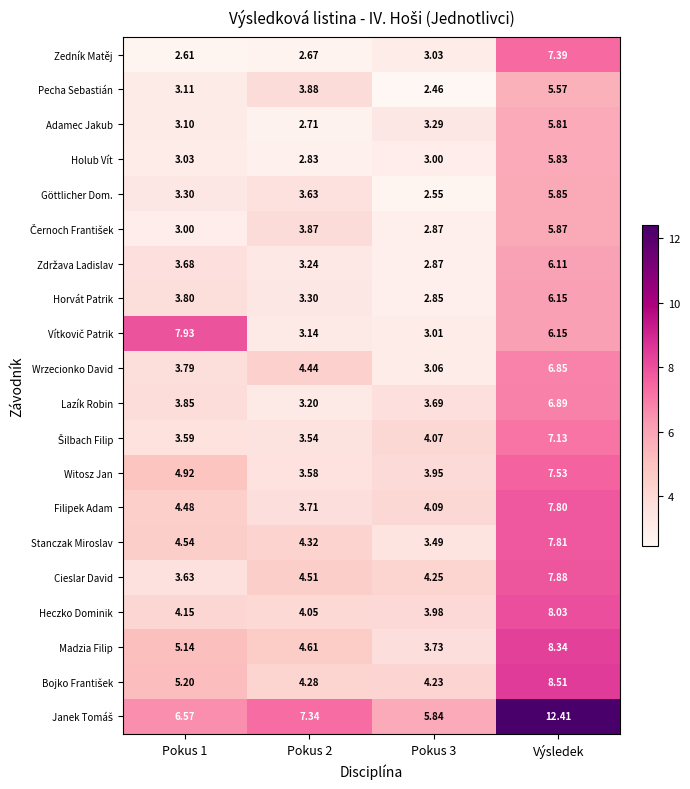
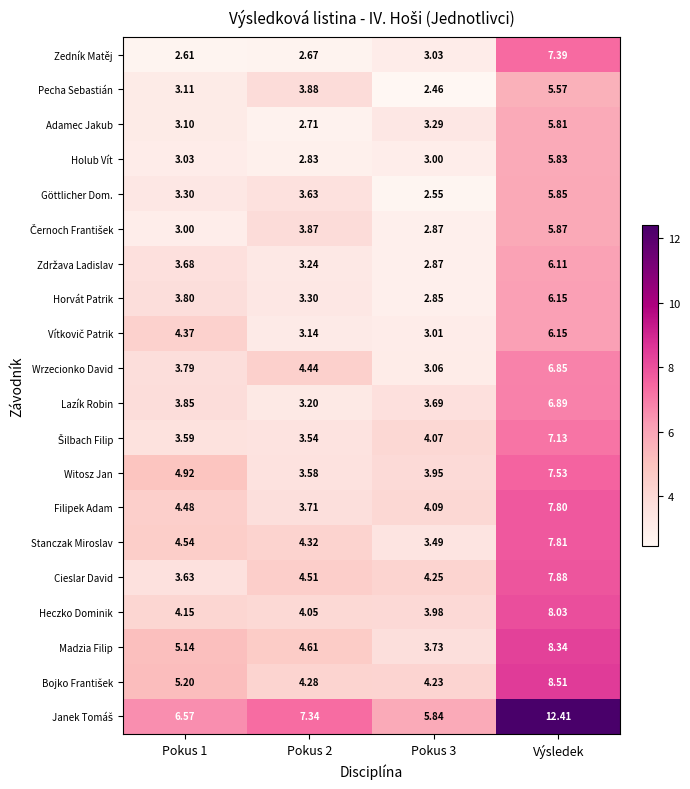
  {
    "Zedník Matěj": {
      "Pokus 1": 2.61,
      "Pokus 2": 2.67,
      "Pokus 3": 3.03,
      "Výsledek": 7.39
    },
    "Pecha Sebastián": {
      "Pokus 1": 3.11,
      "Pokus 2": 3.88,
      "Pokus 3": 2.46,
      "Výsledek": 5.57
    },
    "Adamec Jakub": {
      "Pokus 1": 3.10,
      "Pokus 2": 2.71,
      "Pokus 3": 3.29,
      "Výsledek": 5.81
    },
    "Holub Vít": {
      "Pokus 1": 3.03,
      "Pokus 2": 2.83,
      "Pokus 3": 3.00,
      "Výsledek": 5.83
    },
    "Göttlicher Dom.": {
      "Pokus 1": 3.30,
      "Pokus 2": 3.63,
      "Pokus 3": 2.55,
      "Výsledek": 5.85
    },
    "Černoch František": {
      "Pokus 1": 3.00,
      "Pokus 2": 3.87,
      "Pokus 3": 2.87,
      "Výsledek": 5.87
    },
    "Zdržava Ladislav": {
      "Pokus 1": 3.68,
      "Pokus 2": 3.24,
      "Pokus 3": 2.87,
      "Výsledek": 6.11
    },
    "Horvát Patrik": {
      "Pokus 1": 3.80,
      "Pokus 2": 3.30,
      "Pokus 3": 2.85,
      "Výsledek": 6.15
    },
    "Vítkovič Patrik": {
-     "Pokus 1": 7.93,
+     "Pokus 1": 4.37,
      "Pokus 2": 3.14,
      "Pokus 3": 3.01,
      "Výsledek": 6.15
    },
    "Wrzecionko David": {
      "Pokus 1": 3.79,
      "Pokus 2": 4.44,
      "Pokus 3": 3.06,
      "Výsledek": 6.85
    },
    "Lazík Robin": {
      "Pokus 1": 3.85,
      "Pokus 2": 3.20,
      "Pokus 3": 3.69,
      "Výsledek": 6.89
    },
    "Šilbach Filip": {
      "Pokus 1": 3.59,
      "Pokus 2": 3.54,
      "Pokus 3": 4.07,
      "Výsledek": 7.13
    },
    "Witosz Jan": {
      "Pokus 1": 4.92,
      "Pokus 2": 3.58,
      "Pokus 3": 3.95,
      "Výsledek": 7.53
    },
    "Filipek Adam": {
      "Pokus 1": 4.48,
      "Pokus 2": 3.71,
      "Pokus 3": 4.09,
      "Výsledek": 7.80
    },
    "Stanczak Miroslav": {
      "Pokus 1": 4.54,
      "Pokus 2": 4.32,
      "Pokus 3": 3.49,
      "Výsledek": 7.81
    },
    "Cieslar David": {
      "Pokus 1": 3.63,
      "Pokus 2": 4.51,
      "Pokus 3": 4.25,
      "Výsledek": 7.88
    },
    "Heczko Dominik": {
      "Pokus 1": 4.15,
      "Pokus 2": 4.05,
      "Pokus 3": 3.98,
      "Výsledek": 8.03
    },
    "Madzia Filip": {
      "Pokus 1": 5.14,
      "Pokus 2": 4.61,
      "Pokus 3": 3.73,
      "Výsledek": 8.34
    },
    "Bojko František": {
      "Pokus 1": 5.20,
      "Pokus 2": 4.28,
      "Pokus 3": 4.23,
      "Výsledek": 8.51
    },
    "Janek Tomáš": {
      "Pokus 1": 6.57,
      "Pokus 2": 7.34,
      "Pokus 3": 5.84,
      "Výsledek": 12.41
    }
  }
